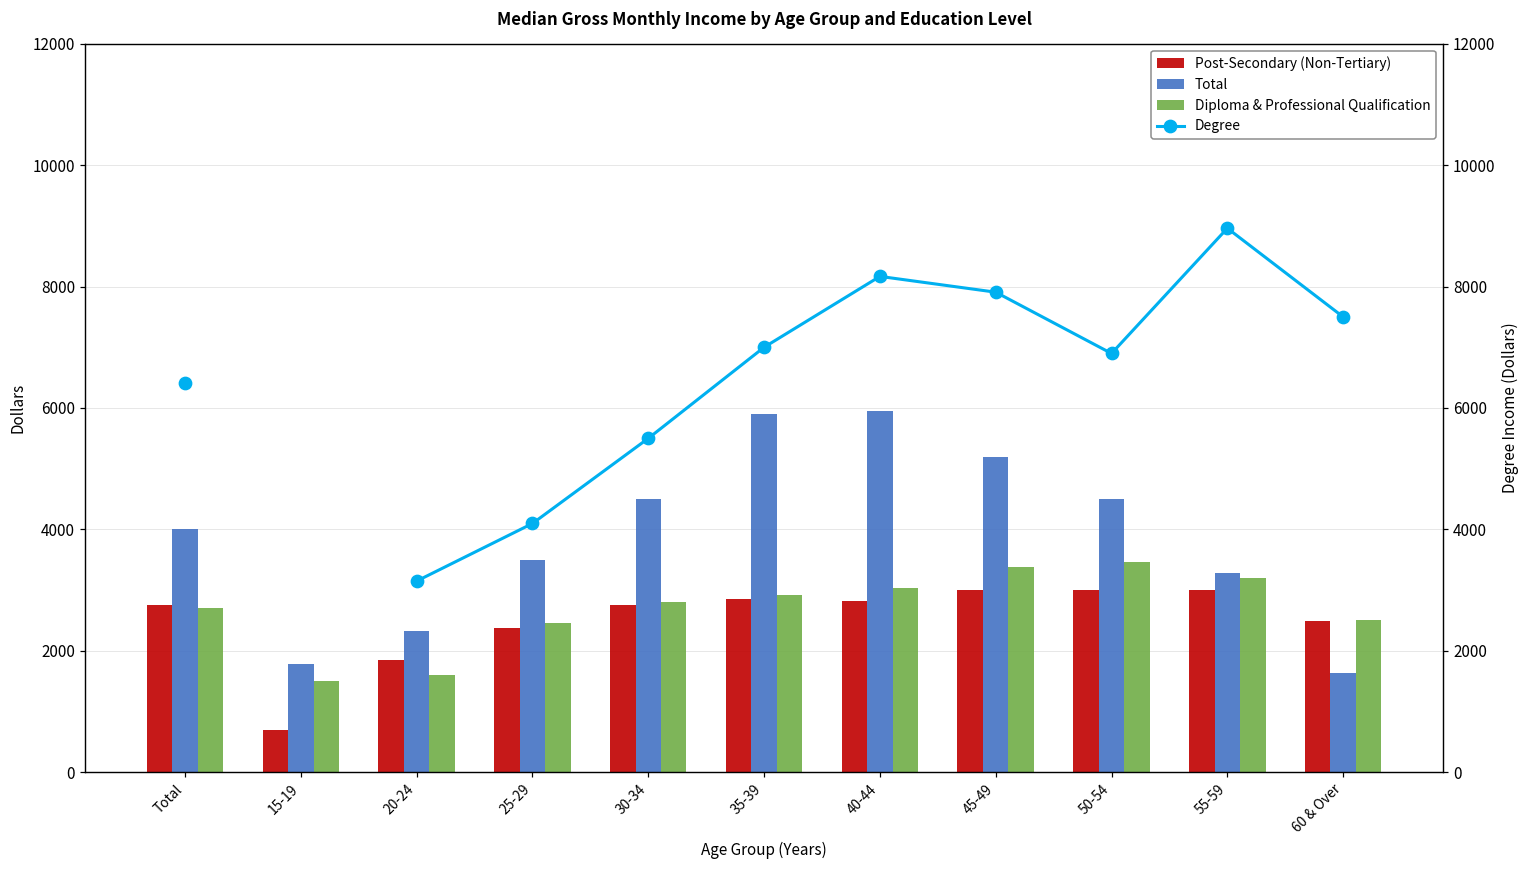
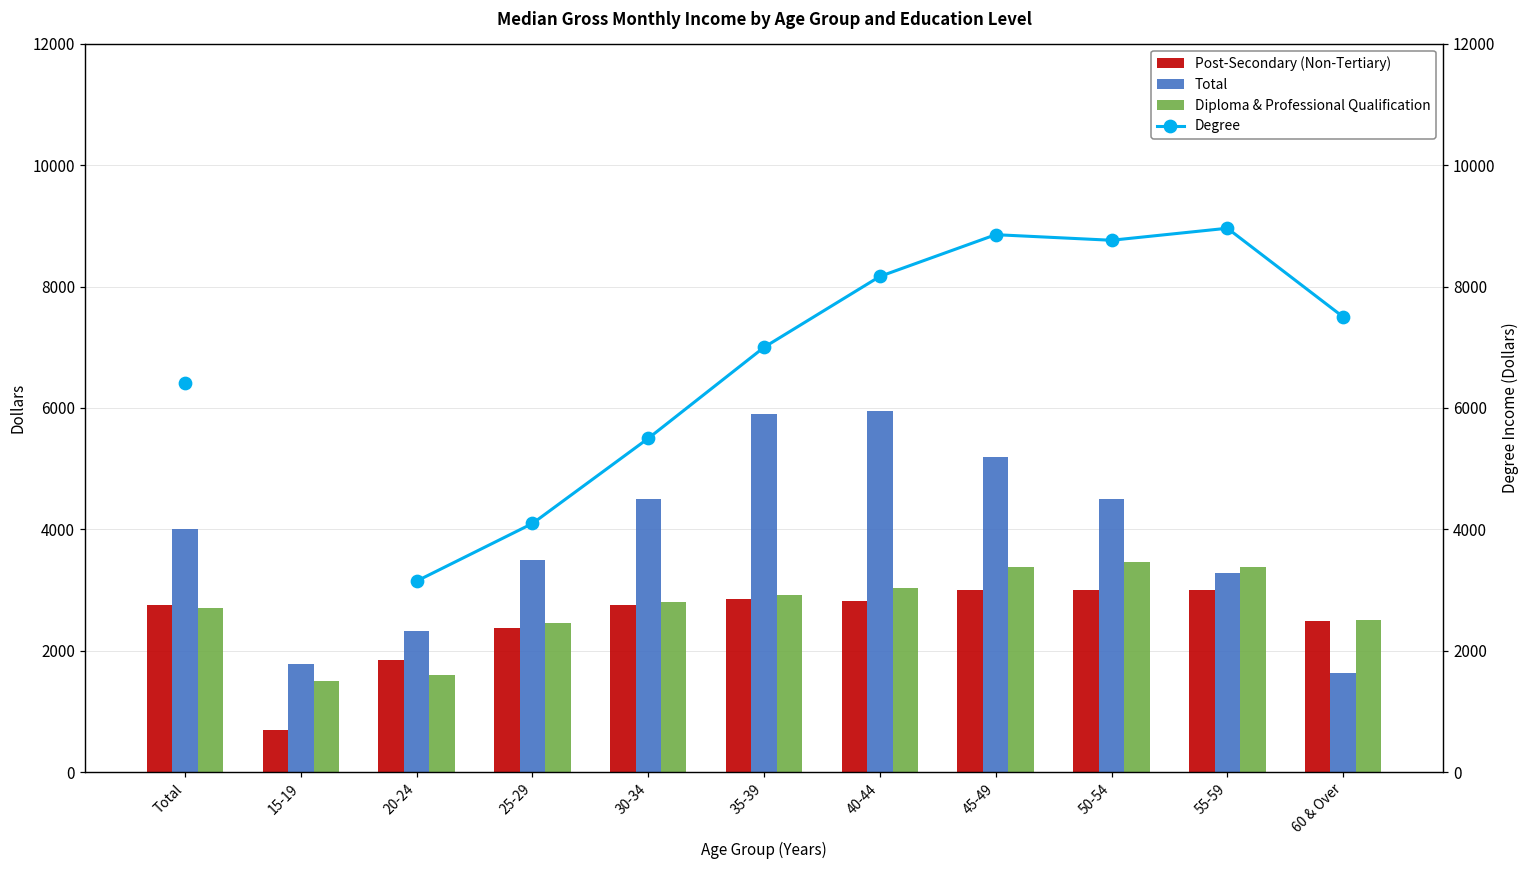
  {
    "Post-Secondary (Non-Tertiary)": {
      "Total": 2800,
      "15-19": 700,
      "20-24": 1800,
      "25-29": 2400,
      "30-34": 2800,
      "35-39": 2900,
      "40-44": 2800,
      "45-49": 3000,
      "50-54": 3000,
      "55-59": 3000,
      "60 & Over": 2500
    },
    "Total": {
      "Total": 4000,
      "15-19": 1800,
      "20-24": 2300,
      "25-29": 3500,
      "30-34": 4500,
      "35-39": 5900,
      "40-44": 6000,
      "45-49": 5200,
      "50-54": 4500,
      "55-59": 3300,
      "60 & Over": 1600
    },
    "Diploma & Professional Qualification": {
      "Total": 2700,
      "15-19": 1500,
      "20-24": 1600,
      "25-29": 2500,
      "30-34": 2800,
      "35-39": 2900,
      "40-44": 3000,
      "45-49": 3400,
      "50-54": 3500,
-     "55-59": 3200,
+     "55-59": 3400,
      "60 & Over": 2500
    },
    "Degree": {
      "Total": 6400,
      "20-24": 3200,
      "25-29": 4100,
      "30-34": 5500,
      "35-39": 7000,
      "40-44": 8200,
-     "45-49": 7900,
-     "50-54": 6900,
+     "45-49": 8900,
+     "50-54": 8800,
      "55-59": 9000,
      "60 & Over": 7500
    }
  }
